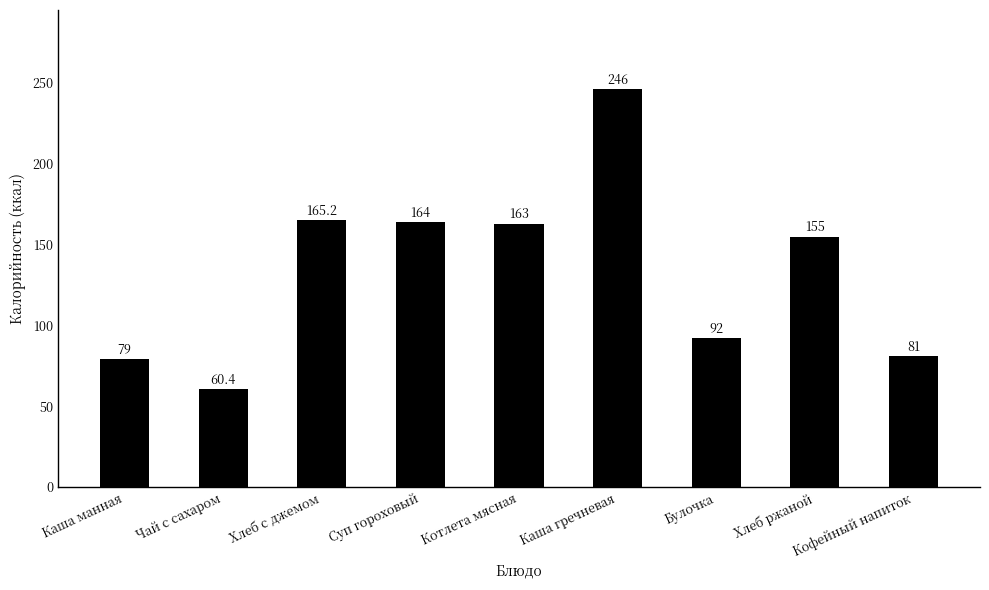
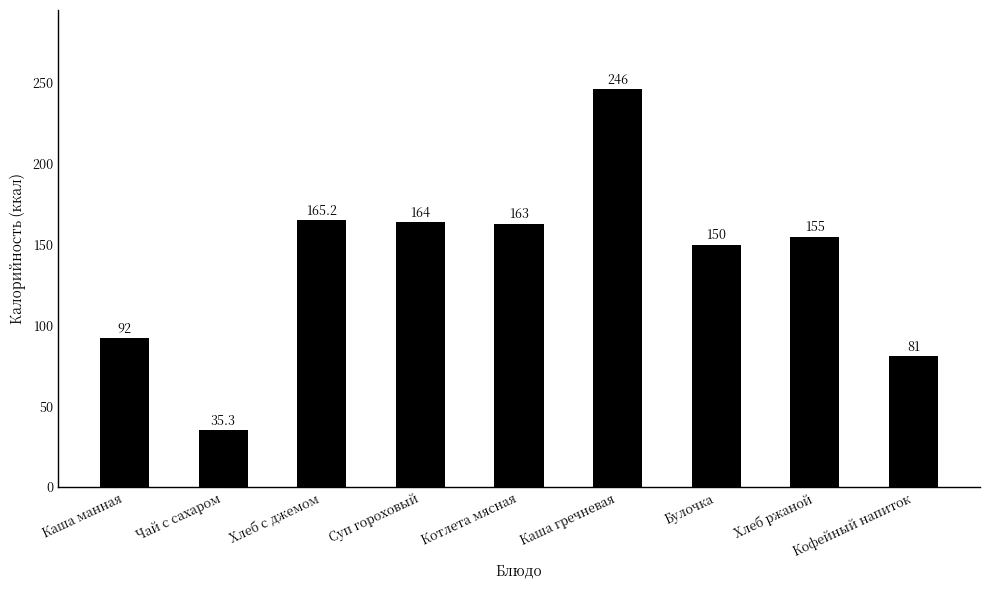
  {
-   "Каша манная": 79,
-   "Чай с сахаром": 60.4,
+   "Каша манная": 92,
+   "Чай с сахаром": 35.3,
    "Хлеб с джемом": 165.2,
    "Суп гороховый": 164,
    "Котлета мясная": 163,
    "Каша гречневая": 246,
-   "Булочка": 92,
+   "Булочка": 150,
    "Хлеб ржаной": 155,
    "Кофейный напиток": 81
  }
